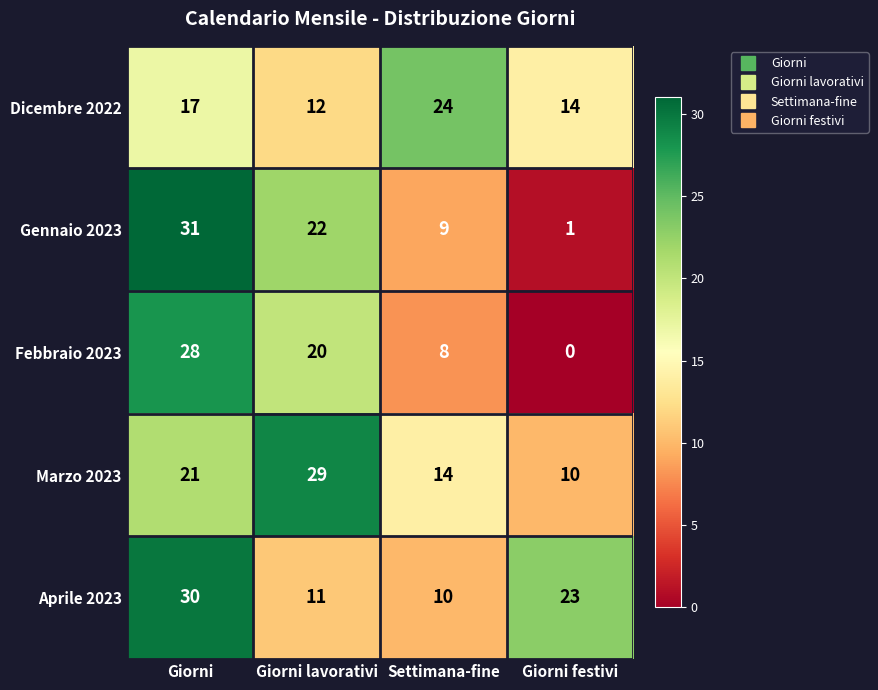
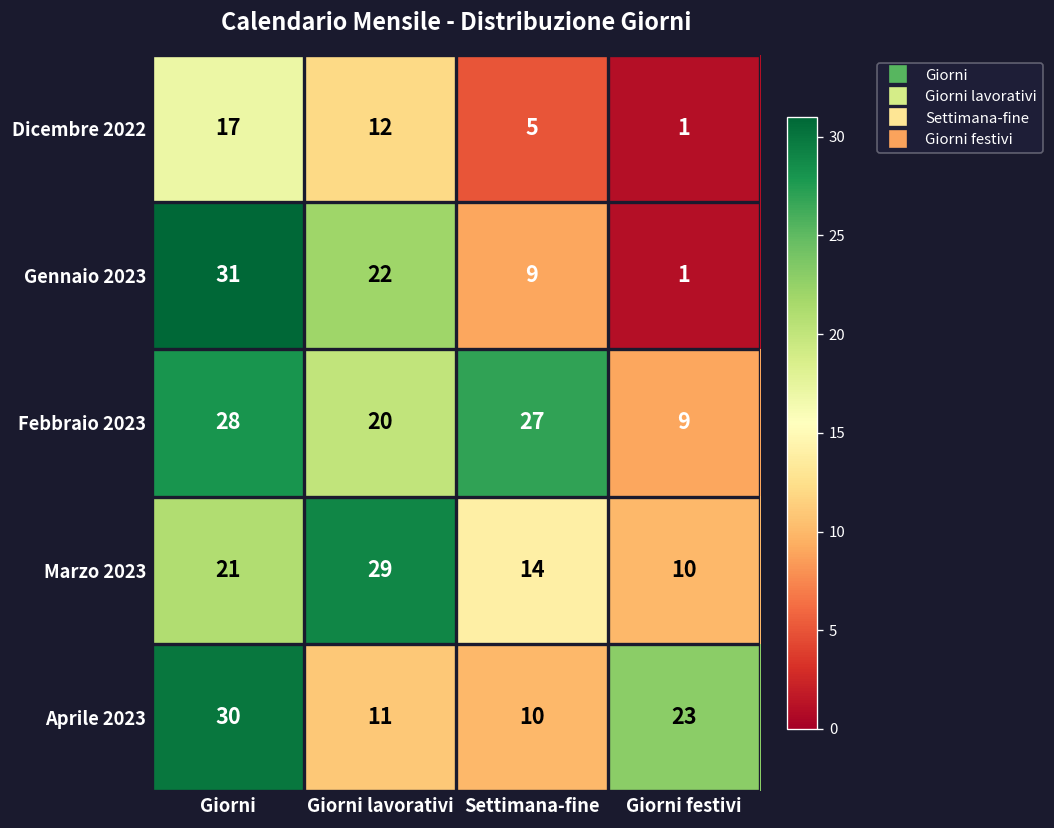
  {
    "Dicembre 2022": {
      "Giorni": 17,
      "Giorni lavorativi": 12,
-     "Settimana-fine": 24,
-     "Giorni festivi": 14
+     "Settimana-fine": 5,
+     "Giorni festivi": 1
    },
    "Gennaio 2023": {
      "Giorni": 31,
      "Giorni lavorativi": 22,
      "Settimana-fine": 9,
      "Giorni festivi": 1
    },
    "Febbraio 2023": {
      "Giorni": 28,
      "Giorni lavorativi": 20,
-     "Settimana-fine": 8,
-     "Giorni festivi": 0
+     "Settimana-fine": 27,
+     "Giorni festivi": 9
    },
    "Marzo 2023": {
      "Giorni": 21,
      "Giorni lavorativi": 29,
      "Settimana-fine": 14,
      "Giorni festivi": 10
    },
    "Aprile 2023": {
      "Giorni": 30,
      "Giorni lavorativi": 11,
      "Settimana-fine": 10,
      "Giorni festivi": 23
    }
  }
